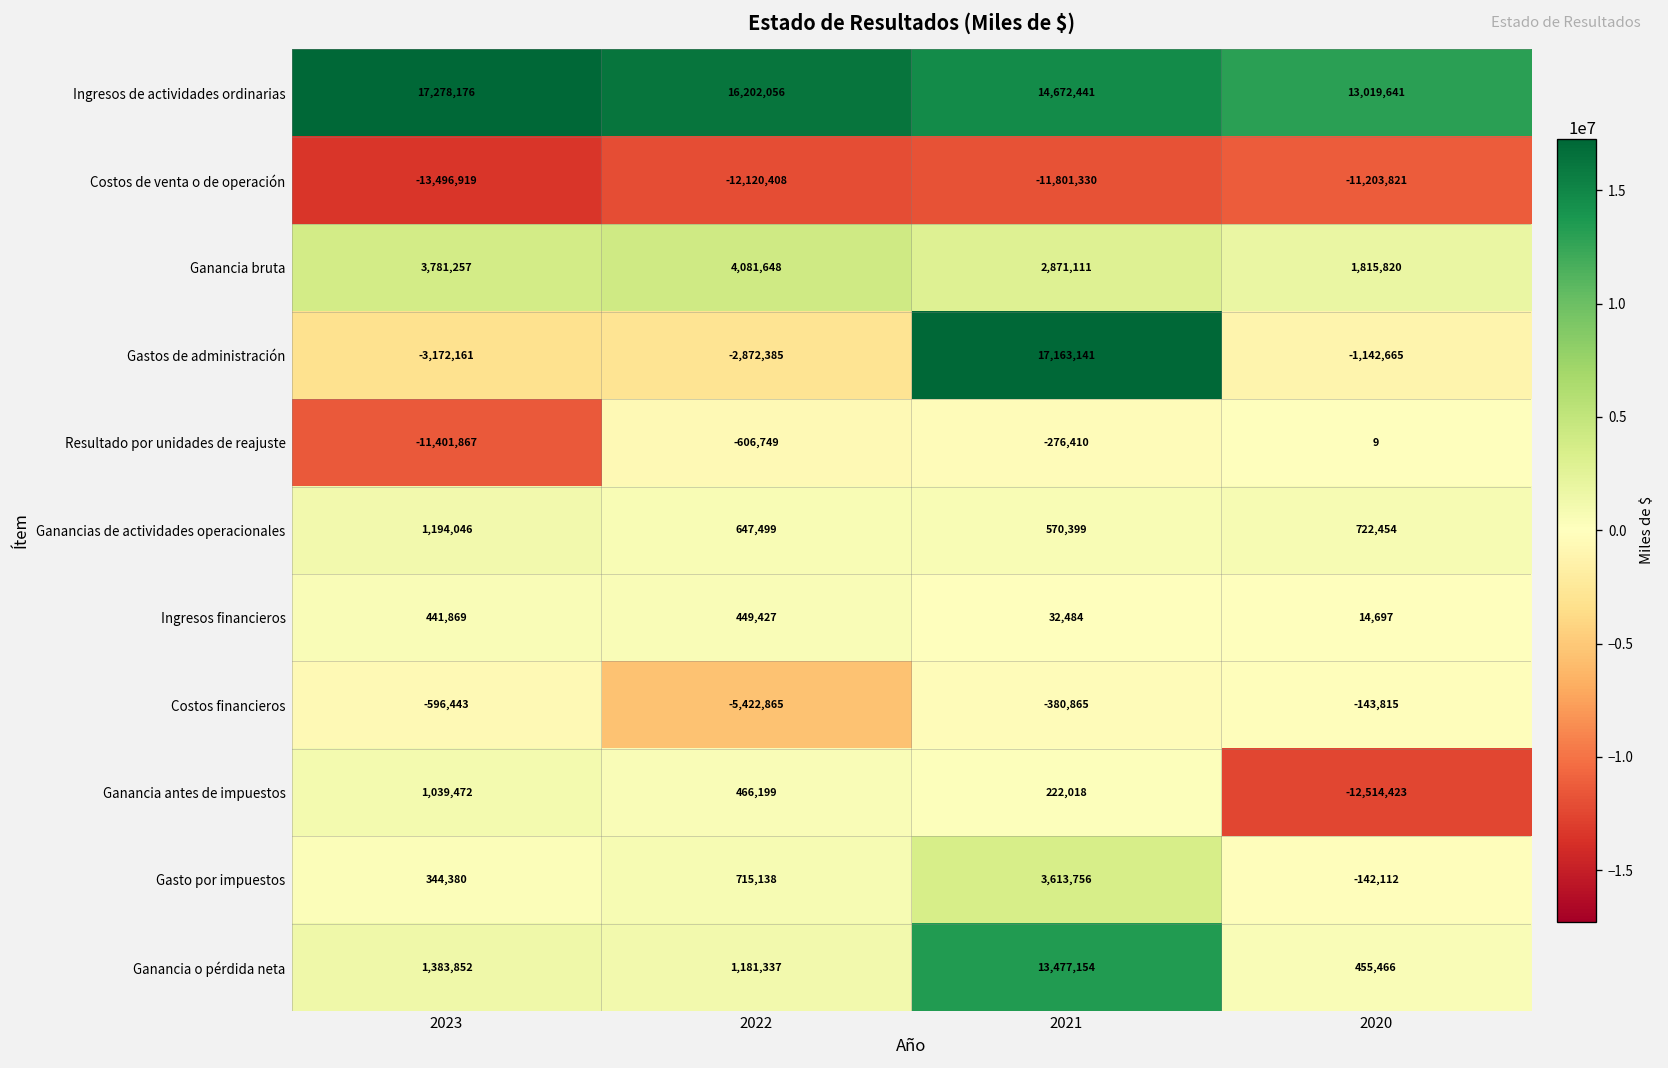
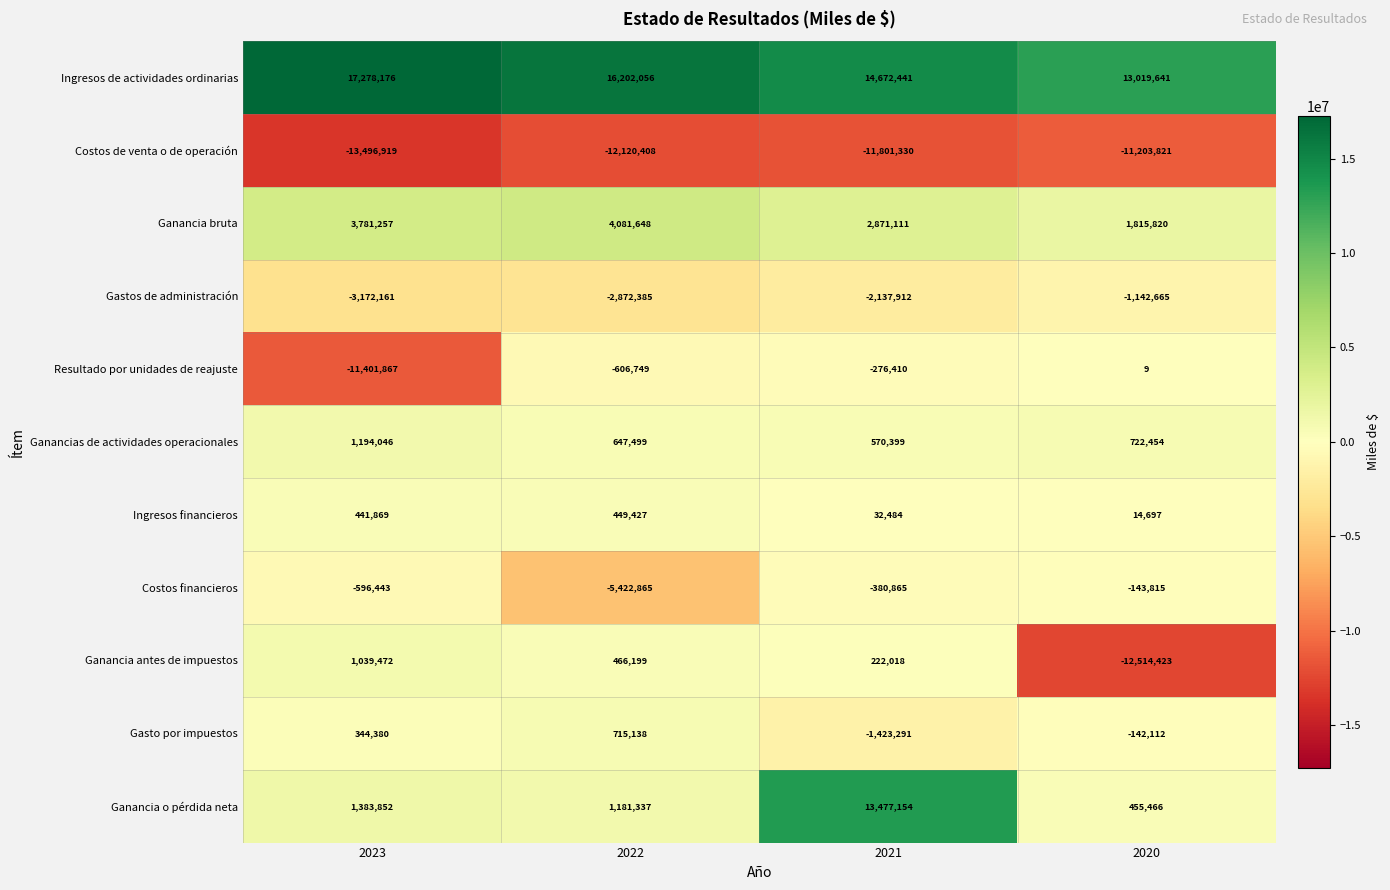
  {
    "Ingresos de actividades ordinarias": {
      "2023": "17,278,176",
      "2022": "16,202,056",
      "2021": "14,672,441",
      "2020": "13,019,641"
    },
    "Costos de venta o de operación": {
      "2023": "-13,496,919",
      "2022": "-12,120,408",
      "2021": "-11,801,330",
      "2020": "-11,203,821"
    },
    "Ganancia bruta": {
      "2023": "3,781,257",
      "2022": "4,081,648",
      "2021": "2,871,111",
      "2020": "1,815,820"
    },
    "Gastos de administración": {
      "2023": "-3,172,161",
      "2022": "-2,872,385",
-     "2021": "17,163,141",
+     "2021": "-2,137,912",
      "2020": "-1,142,665"
    },
    "Resultado por unidades de reajuste": {
      "2023": "-11,401,867",
      "2022": "-606,749",
      "2021": "-276,410",
      "2020": "9"
    },
    "Ganancias de actividades operacionales": {
      "2023": "1,194,046",
      "2022": "647,499",
      "2021": "570,399",
      "2020": "722,454"
    },
    "Ingresos financieros": {
      "2023": "441,869",
      "2022": "449,427",
      "2021": "32,484",
      "2020": "14,697"
    },
    "Costos financieros": {
      "2023": "-596,443",
      "2022": "-5,422,865",
      "2021": "-380,865",
      "2020": "-143,815"
    },
    "Ganancia antes de impuestos": {
      "2023": "1,039,472",
      "2022": "466,199",
      "2021": "222,018",
      "2020": "-12,514,423"
    },
    "Gasto por impuestos": {
      "2023": "344,380",
      "2022": "715,138",
-     "2021": "3,613,756",
+     "2021": "-1,423,291",
      "2020": "-142,112"
    },
    "Ganancia o pérdida neta": {
      "2023": "1,383,852",
      "2022": "1,181,337",
      "2021": "13,477,154",
      "2020": "455,466"
    }
  }
